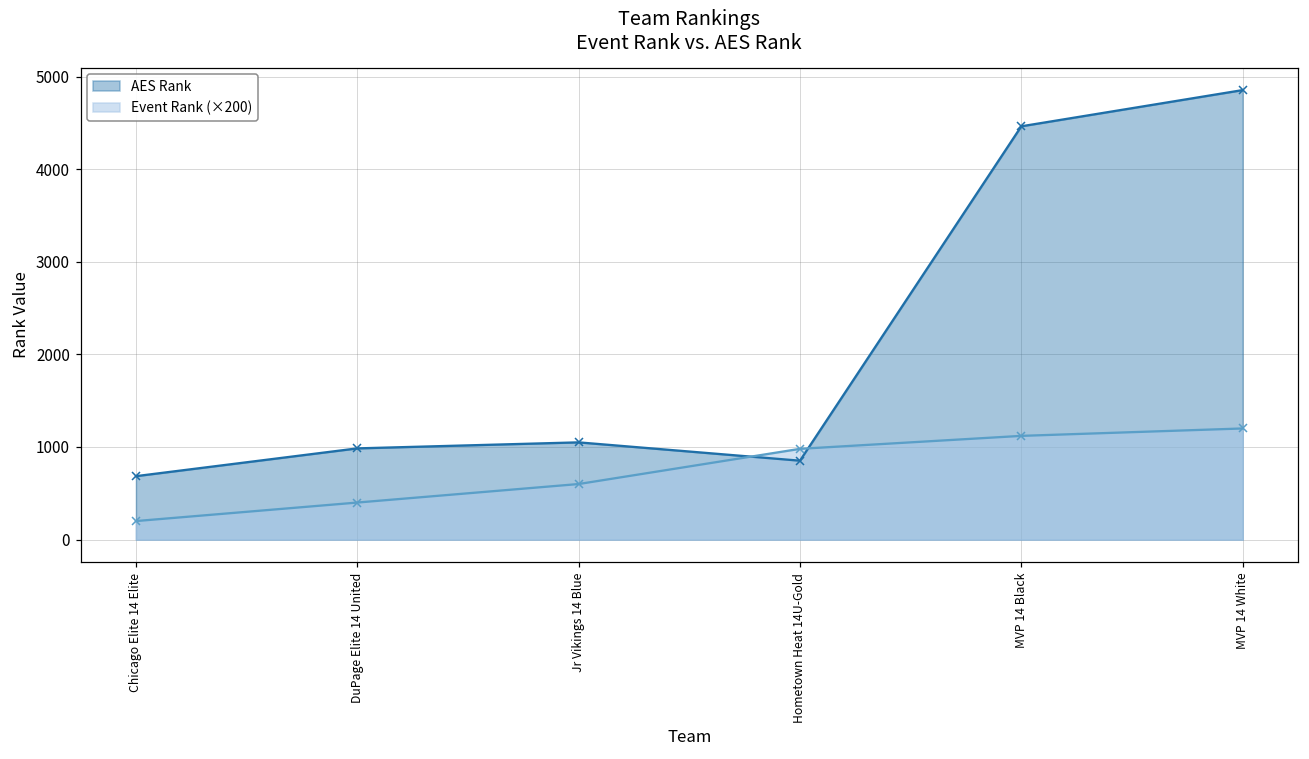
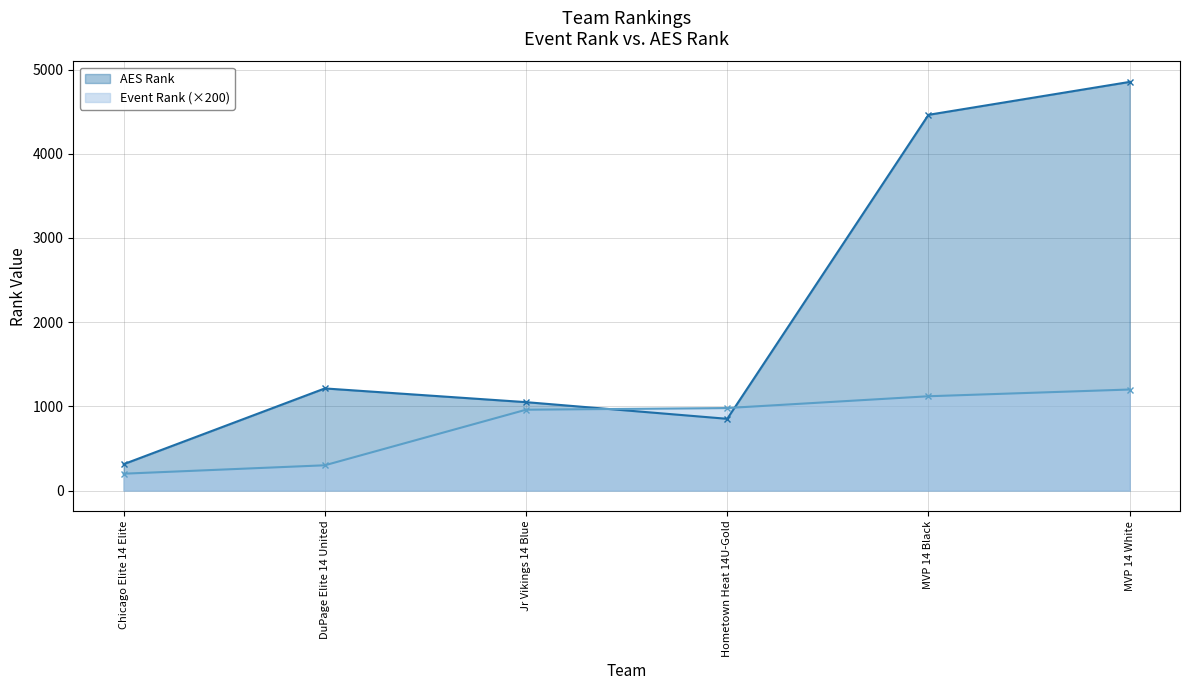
  {
    "AES Rank": {
-     "Chicago Elite 14 Elite": 700,
-     "DuPage Elite 14 United": 1000,
+     "Chicago Elite 14 Elite": 300,
+     "DuPage Elite 14 United": 1200,
      "Jr Vikings 14 Blue": 1100,
      "Hometown Heat 14U-Gold": 900,
      "MVP 14 Black": 4500,
      "MVP 14 White": 4900
    },
    "Event Rank (×200)": {
      "Chicago Elite 14 Elite": 200,
-     "DuPage Elite 14 United": 400,
-     "Jr Vikings 14 Blue": 600,
+     "DuPage Elite 14 United": 300,
+     "Jr Vikings 14 Blue": 1000,
      "Hometown Heat 14U-Gold": 1000,
      "MVP 14 Black": 1100,
      "MVP 14 White": 1200
    }
  }
